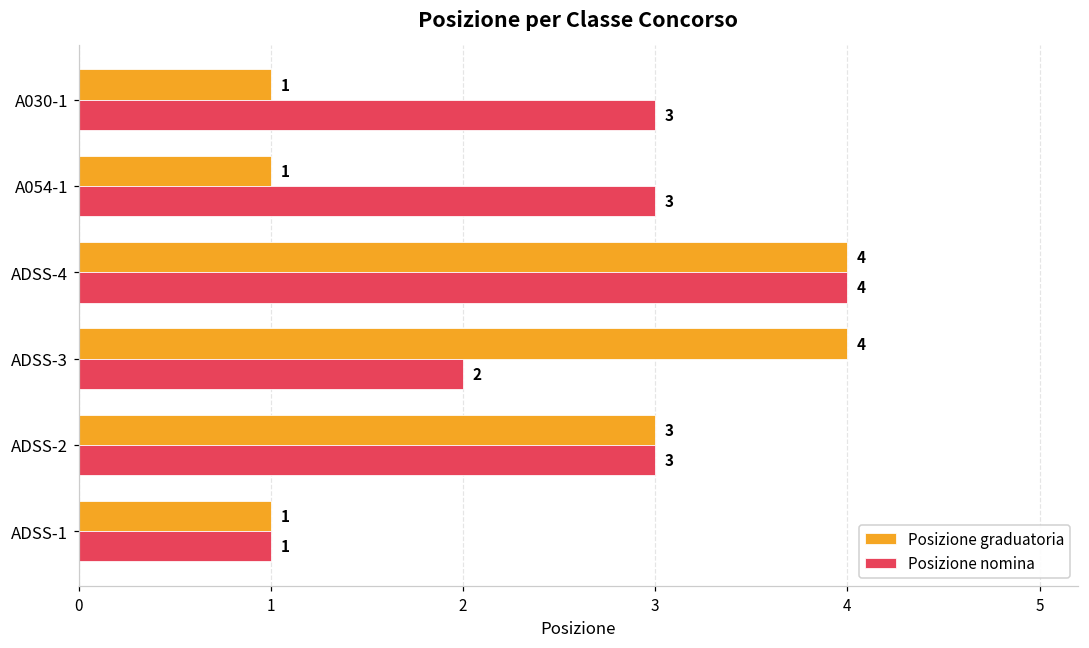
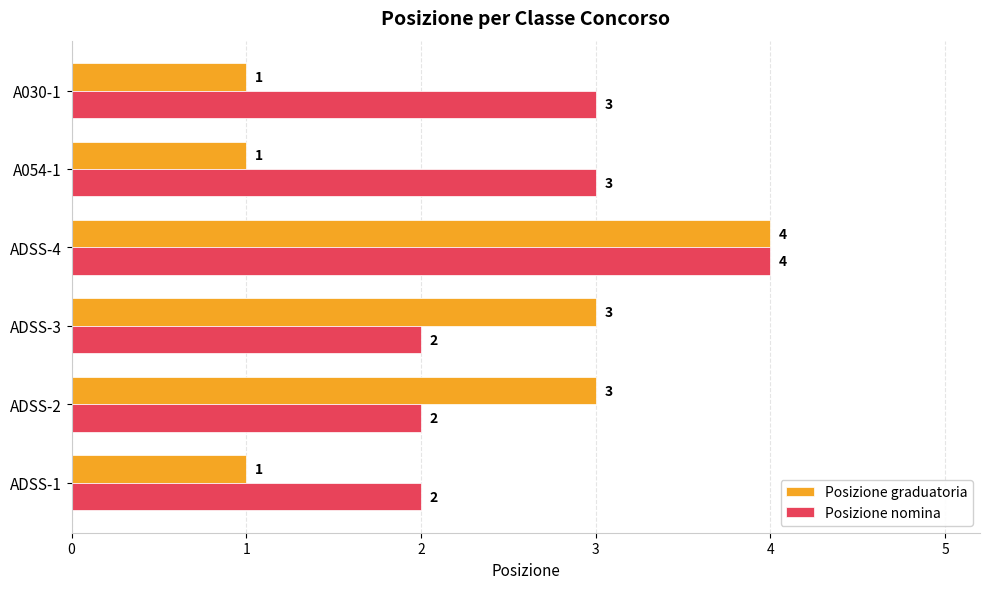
  {
    "Posizione graduatoria": {
      "A030-1": 1,
      "A054-1": 1,
      "ADSS-4": 4,
-     "ADSS-3": 4,
+     "ADSS-3": 3,
      "ADSS-2": 3,
      "ADSS-1": 1
    },
    "Posizione nomina": {
      "A030-1": 3,
      "A054-1": 3,
      "ADSS-4": 4,
      "ADSS-3": 2,
-     "ADSS-2": 3,
-     "ADSS-1": 1
+     "ADSS-2": 2,
+     "ADSS-1": 2
    }
  }
